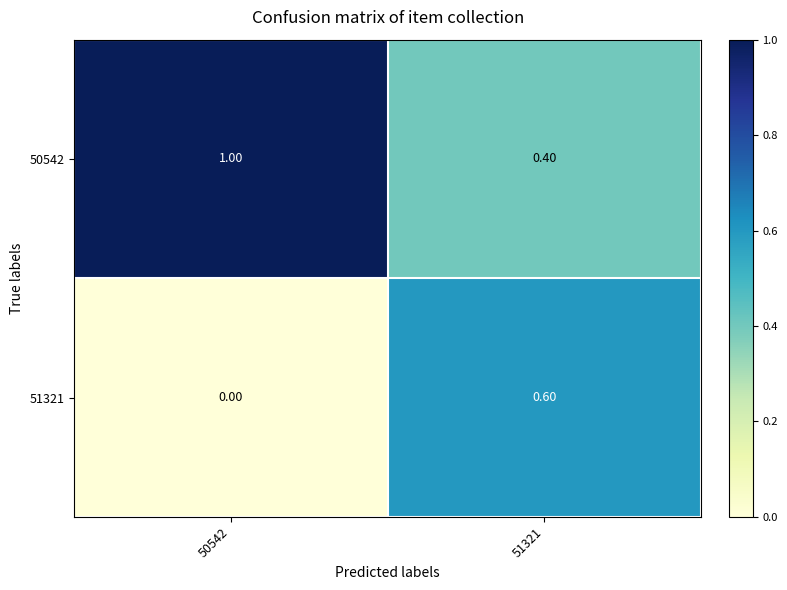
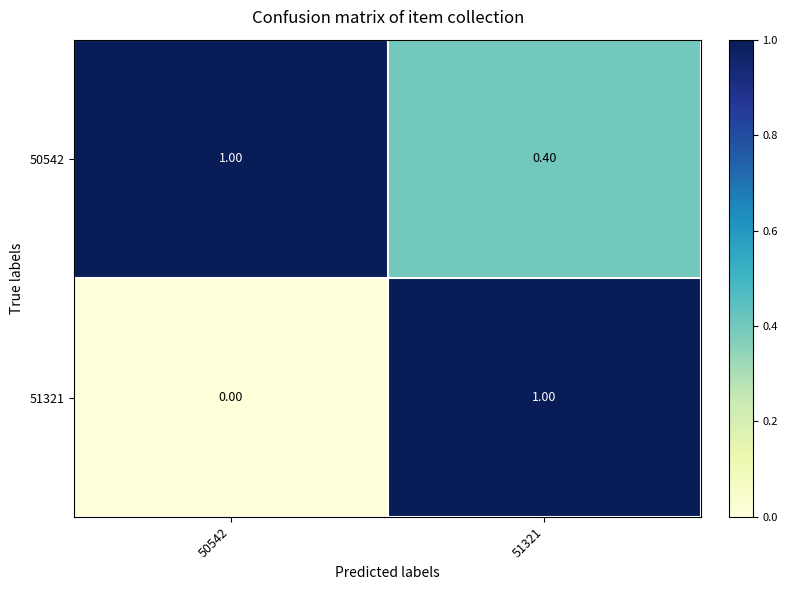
  {
    "50542": {
      "50542": 1.00,
      "51321": 0.40
    },
    "51321": {
      "50542": 0.00,
-     "51321": 0.60
+     "51321": 1.00
    }
  }
